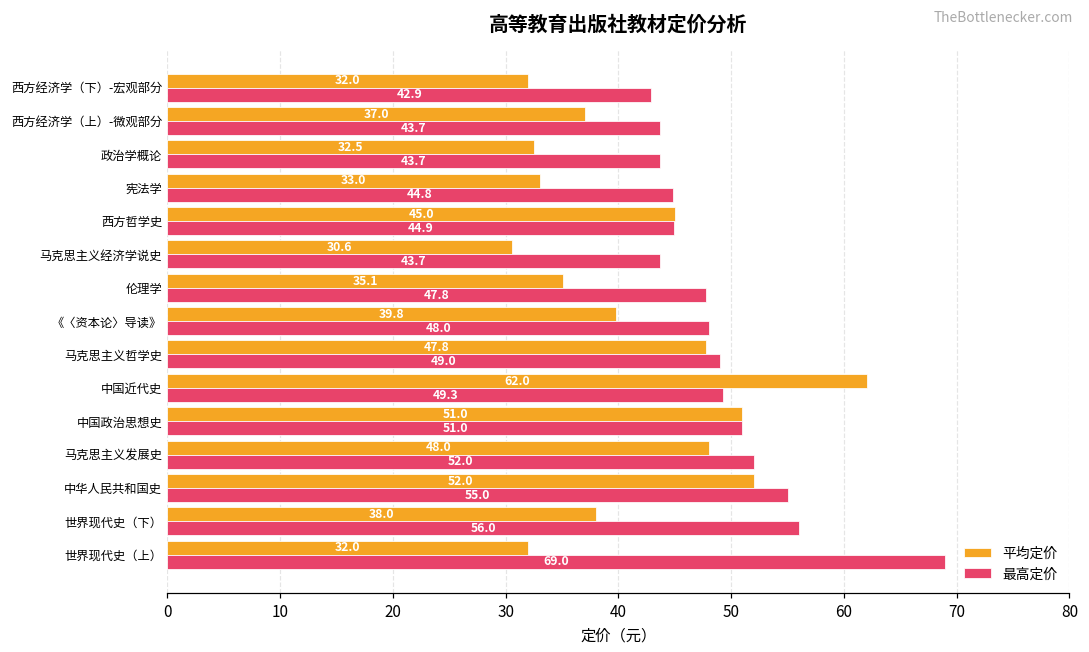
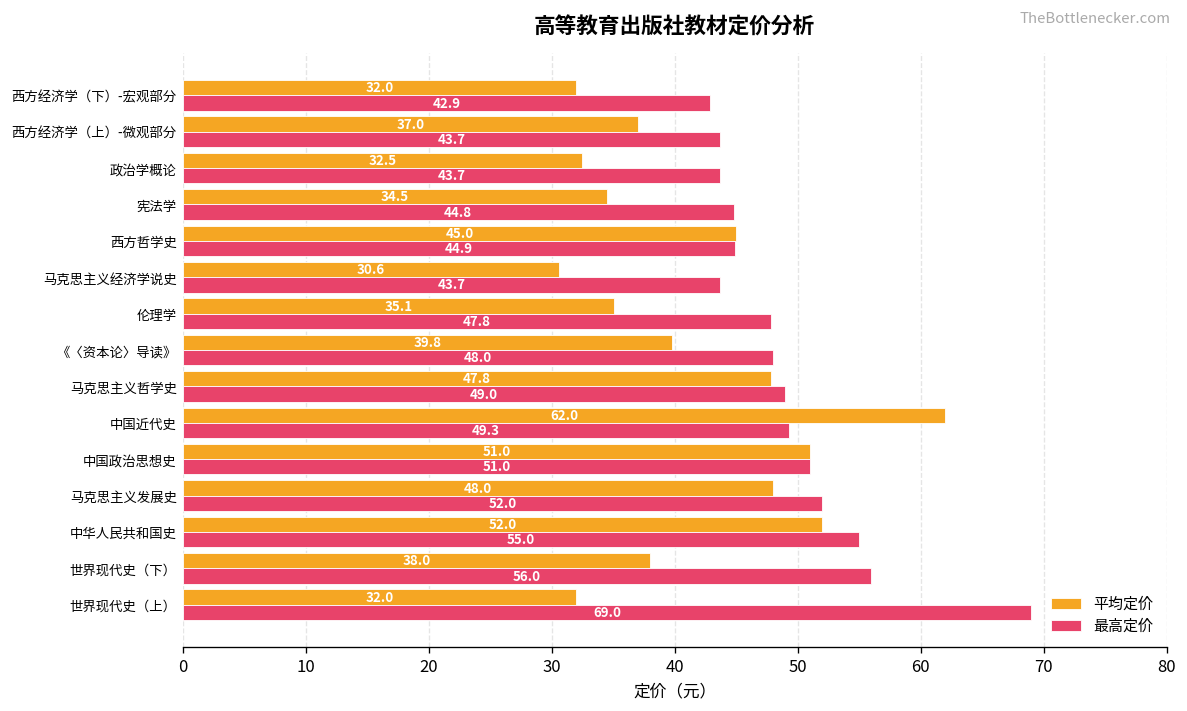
  {
    "平均定价": {
      "西方经济学（下）-宏观部分": 32.0,
      "西方经济学（上）-微观部分": 37.0,
      "政治学概论": 32.5,
-     "宪法学": 33.0,
+     "宪法学": 34.5,
      "西方哲学史": 45.0,
      "马克思主义经济学说史": 30.6,
      "伦理学": 35.1,
      "《〈资本论〉导读》": 39.8,
      "马克思主义哲学史": 47.8,
      "中国近代史": 62.0,
      "中国政治思想史": 51.0,
      "马克思主义发展史": 48.0,
      "中华人民共和国史": 52.0,
      "世界现代史（下）": 38.0,
      "世界现代史（上）": 32.0
    },
    "最高定价": {
      "西方经济学（下）-宏观部分": 42.9,
      "西方经济学（上）-微观部分": 43.7,
      "政治学概论": 43.7,
      "宪法学": 44.8,
      "西方哲学史": 44.9,
      "马克思主义经济学说史": 43.7,
      "伦理学": 47.8,
      "《〈资本论〉导读》": 48.0,
      "马克思主义哲学史": 49.0,
      "中国近代史": 49.3,
      "中国政治思想史": 51.0,
      "马克思主义发展史": 52.0,
      "中华人民共和国史": 55.0,
      "世界现代史（下）": 56.0,
      "世界现代史（上）": 69.0
    }
  }
